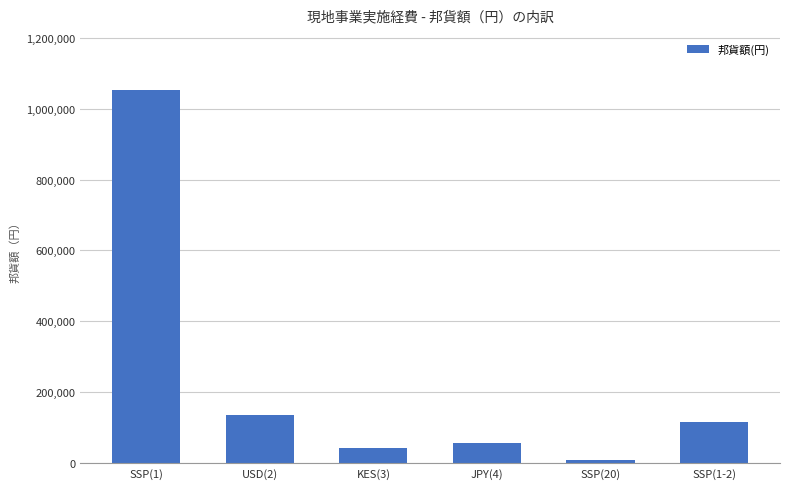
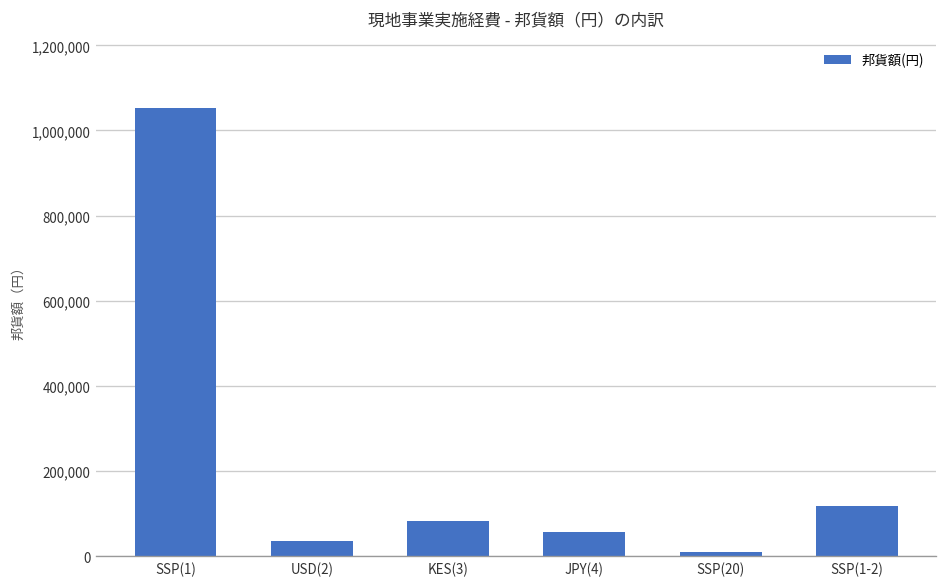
  {
    "SSP(1)": "1,050,000",
-   "USD(2)": "140,000",
-   "KES(3)": "40,000",
+   "USD(2)": "30,000",
+   "KES(3)": "80,000",
    "JPY(4)": "60,000",
    "SSP(20)": "10,000",
    "SSP(1-2)": "120,000"
  }
